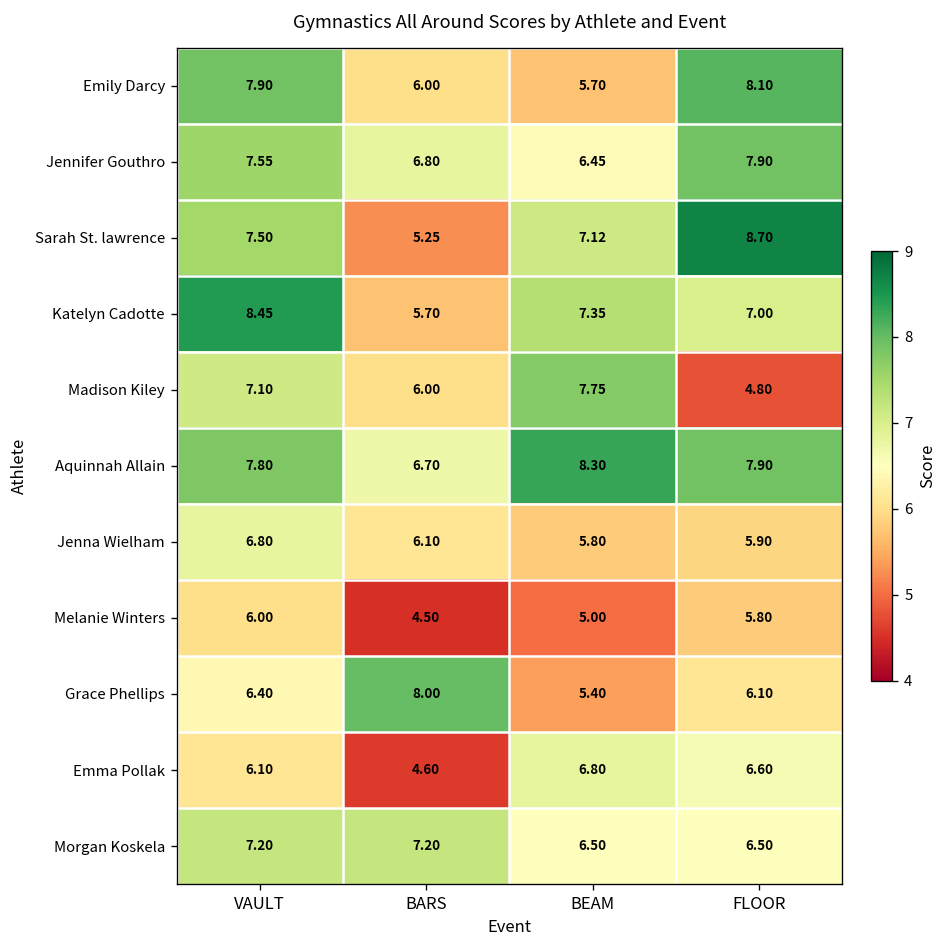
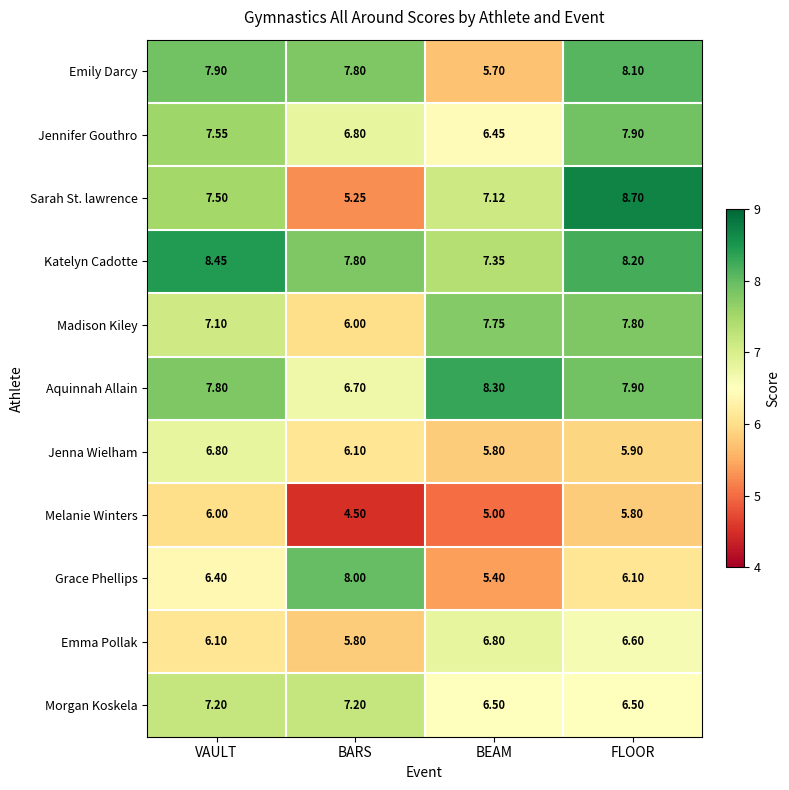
  {
    "Emily Darcy": {
      "VAULT": 7.90,
-     "BARS": 6.00,
+     "BARS": 7.80,
      "BEAM": 5.70,
      "FLOOR": 8.10
    },
    "Jennifer Gouthro": {
      "VAULT": 7.55,
      "BARS": 6.80,
      "BEAM": 6.45,
      "FLOOR": 7.90
    },
    "Sarah St. lawrence": {
      "VAULT": 7.50,
      "BARS": 5.25,
      "BEAM": 7.12,
      "FLOOR": 8.70
    },
    "Katelyn Cadotte": {
      "VAULT": 8.45,
-     "BARS": 5.70,
+     "BARS": 7.80,
      "BEAM": 7.35,
-     "FLOOR": 7.00
+     "FLOOR": 8.20
    },
    "Madison Kiley": {
      "VAULT": 7.10,
      "BARS": 6.00,
      "BEAM": 7.75,
-     "FLOOR": 4.80
+     "FLOOR": 7.80
    },
    "Aquinnah Allain": {
      "VAULT": 7.80,
      "BARS": 6.70,
      "BEAM": 8.30,
      "FLOOR": 7.90
    },
    "Jenna Wielham": {
      "VAULT": 6.80,
      "BARS": 6.10,
      "BEAM": 5.80,
      "FLOOR": 5.90
    },
    "Melanie Winters": {
      "VAULT": 6.00,
      "BARS": 4.50,
      "BEAM": 5.00,
      "FLOOR": 5.80
    },
    "Grace Phellips": {
      "VAULT": 6.40,
      "BARS": 8.00,
      "BEAM": 5.40,
      "FLOOR": 6.10
    },
    "Emma Pollak": {
      "VAULT": 6.10,
-     "BARS": 4.60,
+     "BARS": 5.80,
      "BEAM": 6.80,
      "FLOOR": 6.60
    },
    "Morgan Koskela": {
      "VAULT": 7.20,
      "BARS": 7.20,
      "BEAM": 6.50,
      "FLOOR": 6.50
    }
  }
